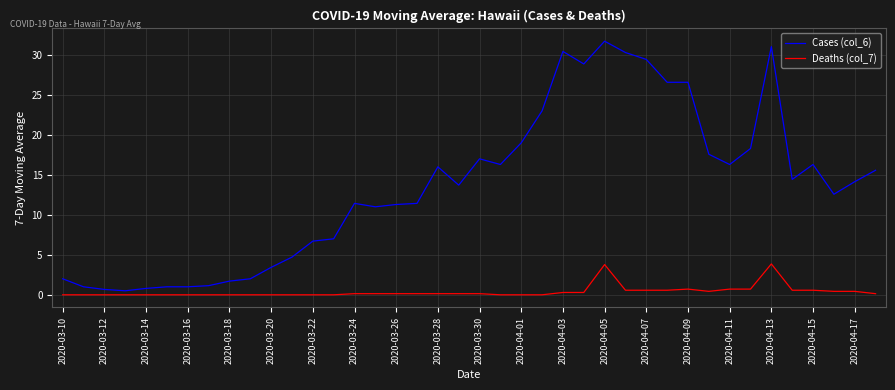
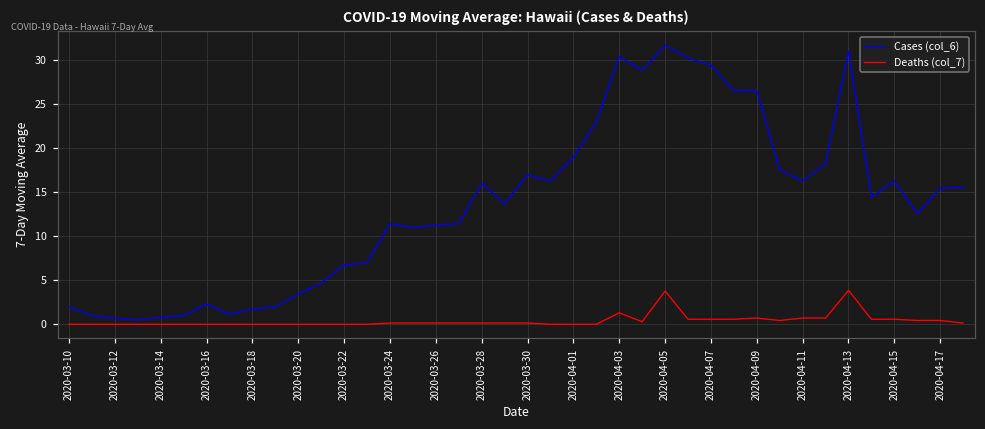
  {
    "Cases (col_6)": {
      "2020-03-10": 2,
      "2020-03-12": 1,
      "2020-03-14": 1,
-     "2020-03-16": 1,
+     "2020-03-16": 2,
      "2020-03-18": 2,
      "2020-03-20": 3,
      "2020-03-22": 7,
      "2020-03-24": 11,
      "2020-03-26": 11,
      "2020-03-28": 16,
      "2020-03-30": 17,
      "2020-04-01": 19,
      "2020-04-03": 30,
      "2020-04-05": 32,
      "2020-04-07": 29,
      "2020-04-09": 27,
      "2020-04-11": 16,
      "2020-04-13": 31,
      "2020-04-15": 16,
-     "2020-04-17": 14
+     "2020-04-17": 15
    },
    "Deaths (col_7)": {
      "2020-03-10": 0,
      "2020-03-12": 0,
      "2020-03-14": 0,
      "2020-03-16": 0,
      "2020-03-18": 0,
      "2020-03-20": 0,
      "2020-03-22": 0,
      "2020-03-24": 0,
      "2020-03-26": 0,
      "2020-03-28": 0,
      "2020-03-30": 0,
      "2020-04-01": 0,
-     "2020-04-03": 0,
+     "2020-04-03": 1,
      "2020-04-05": 4,
      "2020-04-07": 1,
      "2020-04-09": 1,
      "2020-04-11": 1,
      "2020-04-13": 4,
      "2020-04-15": 1,
      "2020-04-17": 0
    }
  }
